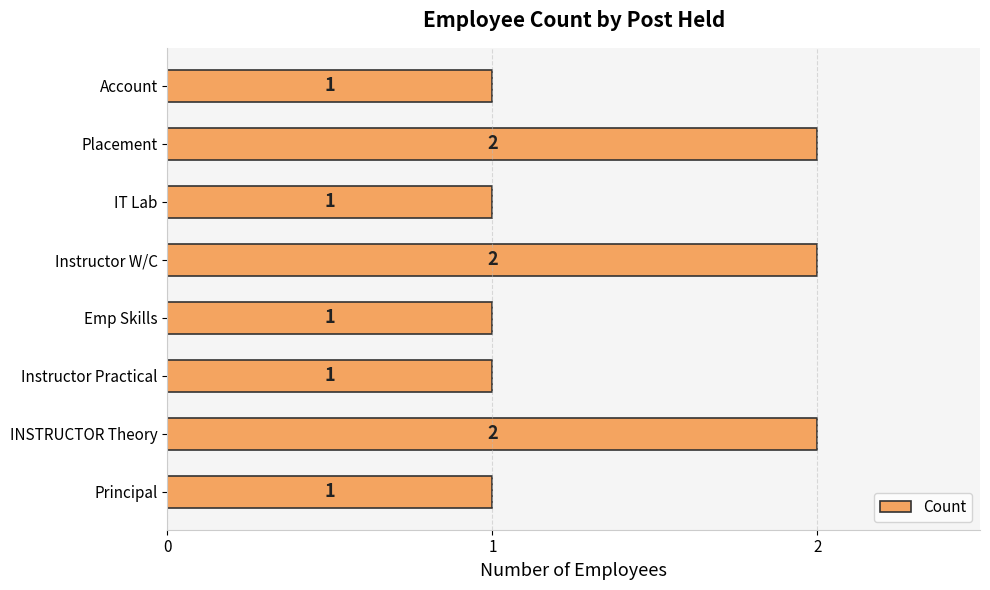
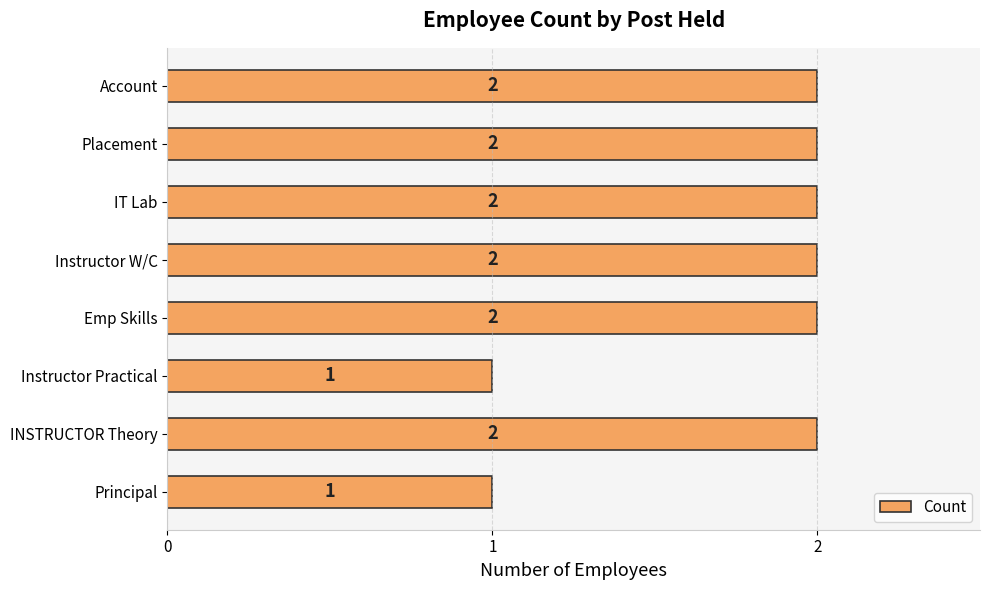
  {
-   "Account": 1,
+   "Account": 2,
    "Placement": 2,
-   "IT Lab": 1,
+   "IT Lab": 2,
    "Instructor W/C": 2,
-   "Emp Skills": 1,
+   "Emp Skills": 2,
    "Instructor Practical": 1,
    "INSTRUCTOR Theory": 2,
    "Principal": 1
  }
